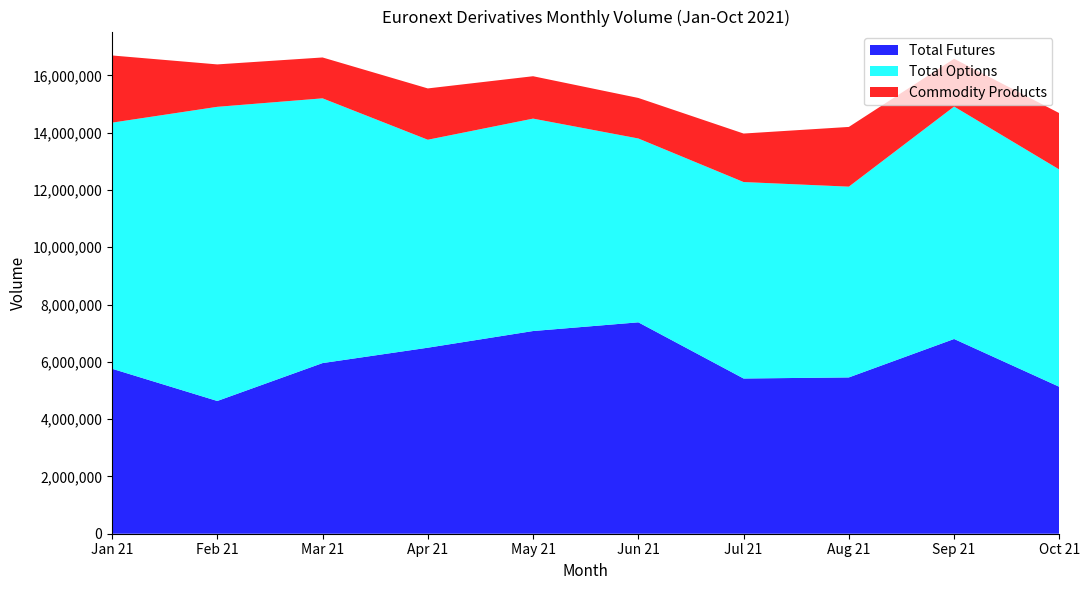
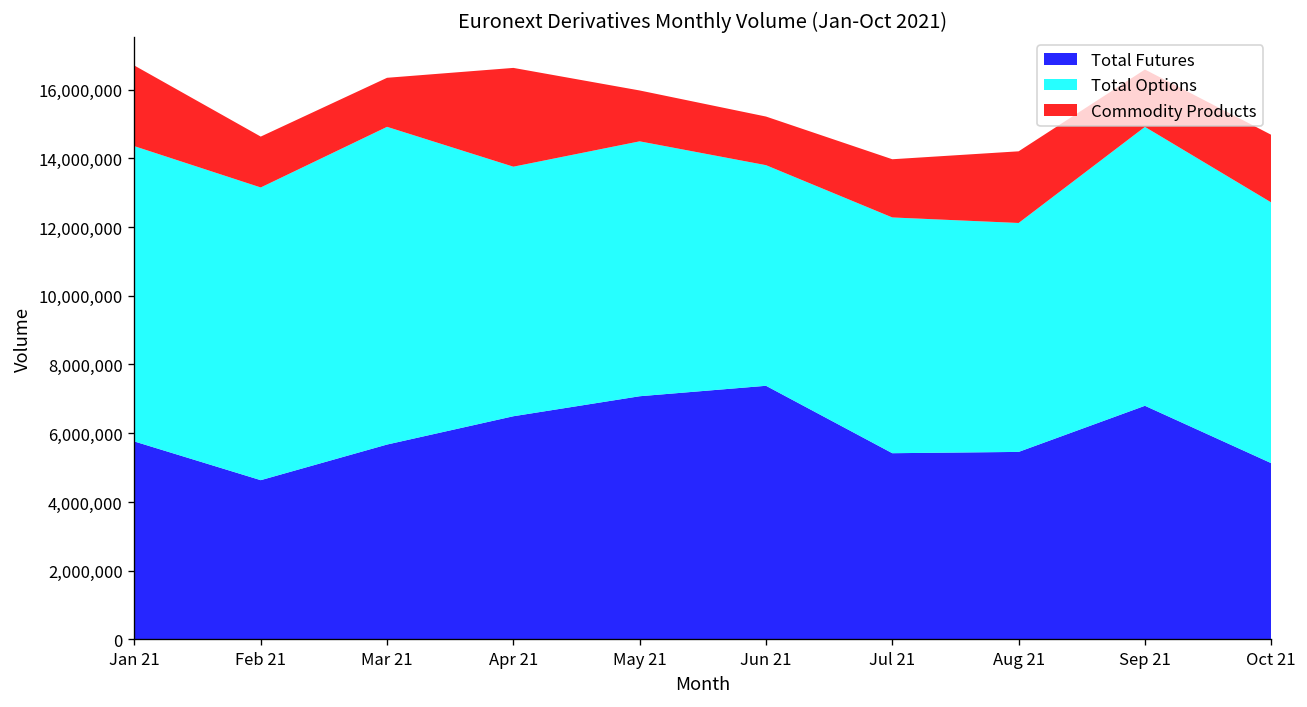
  {
    "Total Futures": {
      "Jan 21": "5,800,000",
      "Feb 21": "4,600,000",
-     "Mar 21": "6,000,000",
+     "Mar 21": "5,700,000",
      "Apr 21": "6,500,000",
      "May 21": "7,100,000",
      "Jun 21": "7,400,000",
      "Jul 21": "5,400,000",
      "Aug 21": "5,500,000",
      "Sep 21": "6,800,000",
      "Oct 21": "5,100,000"
    },
    "Total Options": {
      "Jan 21": "8,600,000",
-     "Feb 21": "10,300,000",
+     "Feb 21": "8,500,000",
      "Mar 21": "9,200,000",
      "Apr 21": "7,300,000",
      "May 21": "7,400,000",
      "Jun 21": "6,400,000",
      "Jul 21": "6,900,000",
      "Aug 21": "6,700,000",
      "Sep 21": "8,100,000",
      "Oct 21": "7,600,000"
    },
    "Commodity Products": {
      "Jan 21": "2,300,000",
      "Feb 21": "1,500,000",
      "Mar 21": "1,400,000",
-     "Apr 21": "1,800,000",
+     "Apr 21": "2,900,000",
      "May 21": "1,500,000",
      "Jun 21": "1,400,000",
      "Jul 21": "1,700,000",
      "Aug 21": "2,100,000",
      "Oct 21": "2,000,000"
    }
  }
